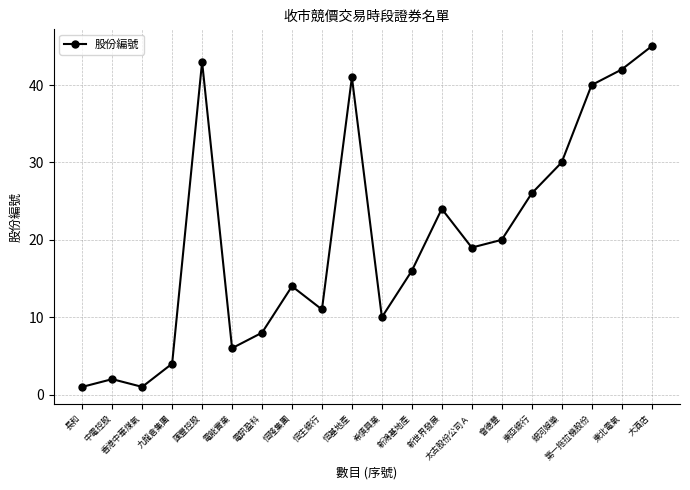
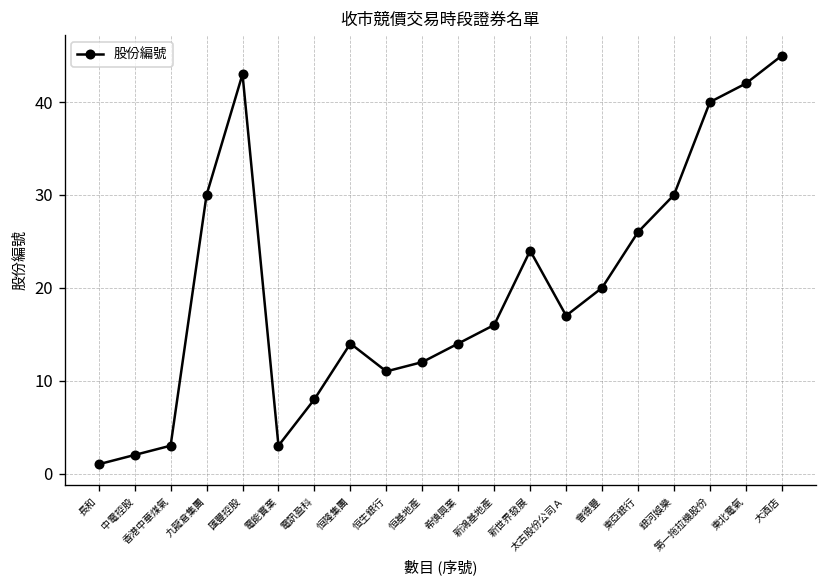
  {
    "長和": 1,
    "中電控股": 2,
-   "香港中華煤氣": 1,
-   "九龍倉集團": 4,
+   "香港中華煤氣": 3,
+   "九龍倉集團": 30,
    "匯豐控股": 43,
-   "電能實業": 6,
+   "電能實業": 3,
    "電訊盈科": 8,
    "恒隆集團": 14,
    "恒生銀行": 11,
-   "恒基地產": 41,
-   "希慎興業": 10,
+   "恒基地產": 12,
+   "希慎興業": 14,
    "新鴻基地產": 16,
    "新世界發展": 24,
-   "太古股份公司Ａ": 19,
+   "太古股份公司Ａ": 17,
    "會德豐": 20,
    "東亞銀行": 26,
    "銀河娛樂": 30,
    "第一拖拉機股份": 40,
    "東北電氣": 42,
    "大酒店": 45
  }
